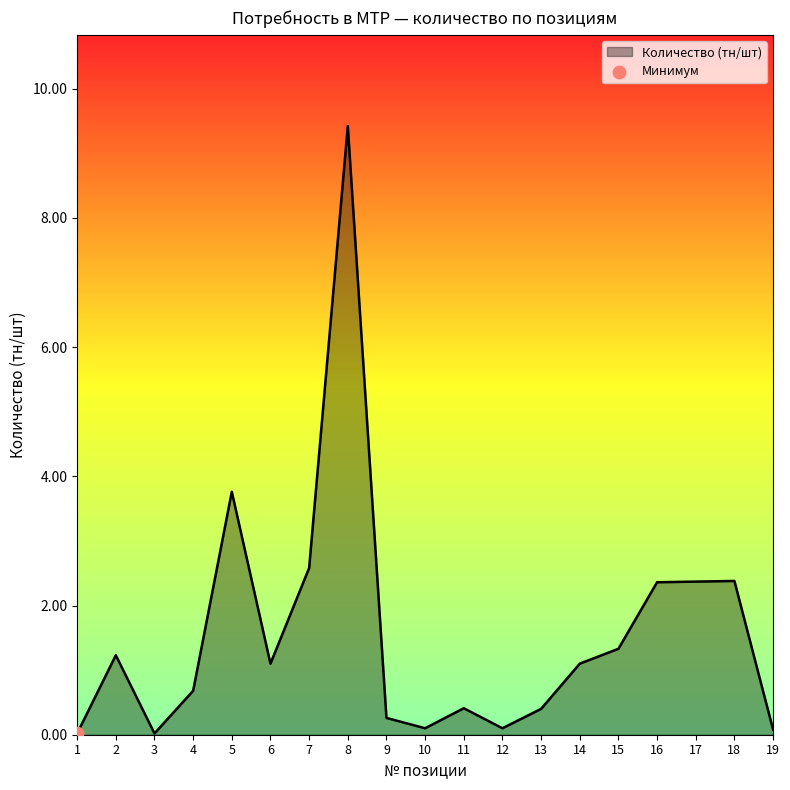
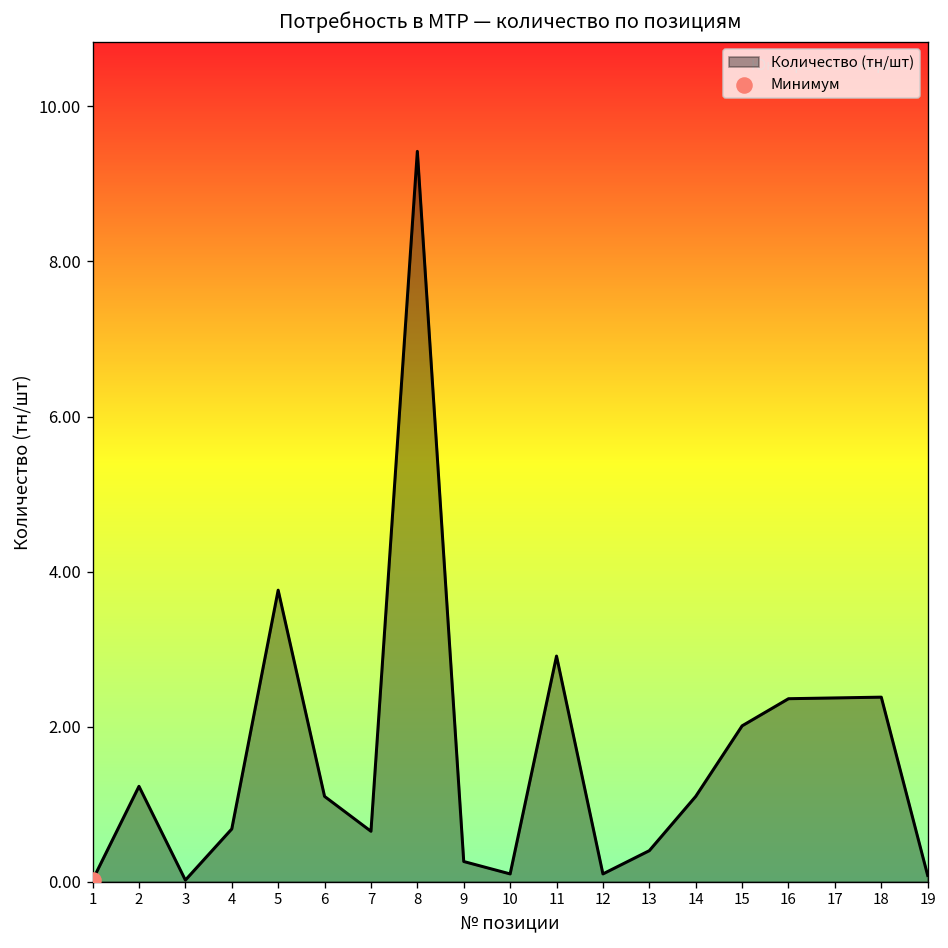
  {
    "Количество (тн/шт)": {
      "2": 1.2,
      "3": 0.0,
      "4": 0.7,
      "5": 3.8,
      "6": 1.1,
-     "7": 2.6,
+     "7": 0.7,
      "8": 9.4,
      "9": 0.3,
      "10": 0.1,
-     "11": 0.4,
+     "11": 2.9,
      "12": 0.1,
      "13": 0.4,
      "14": 1.1,
-     "15": 1.3,
+     "15": 2.0,
      "16": 2.4,
      "17": 2.4,
      "18": 2.4,
      "19": 0.1
    }
  }
